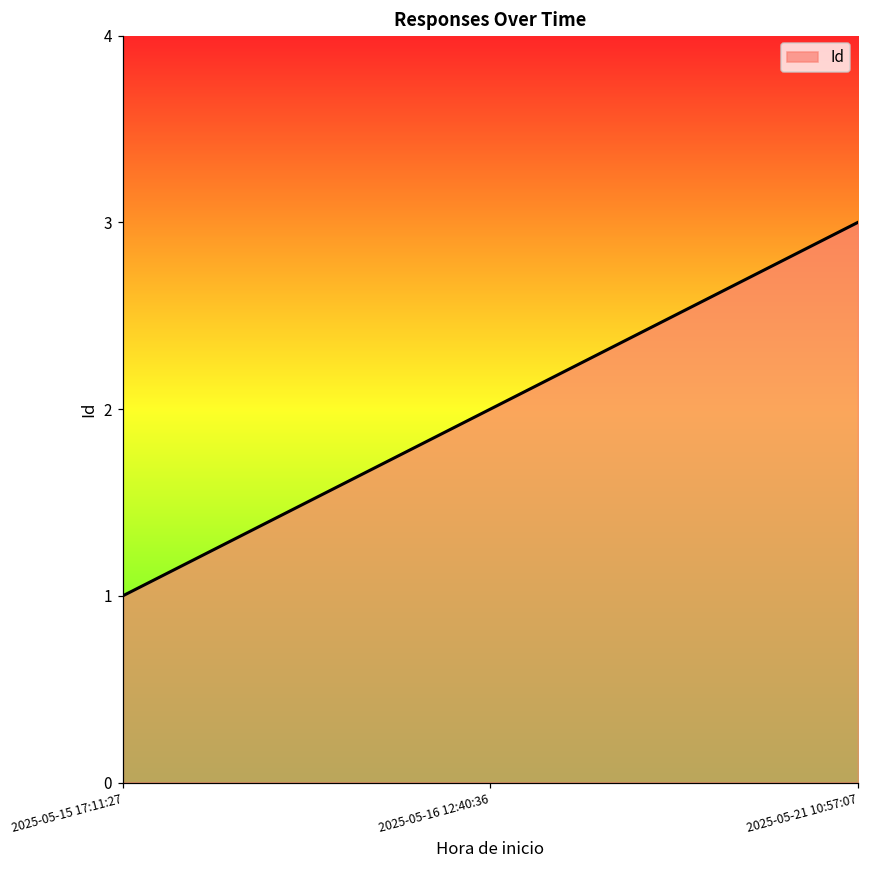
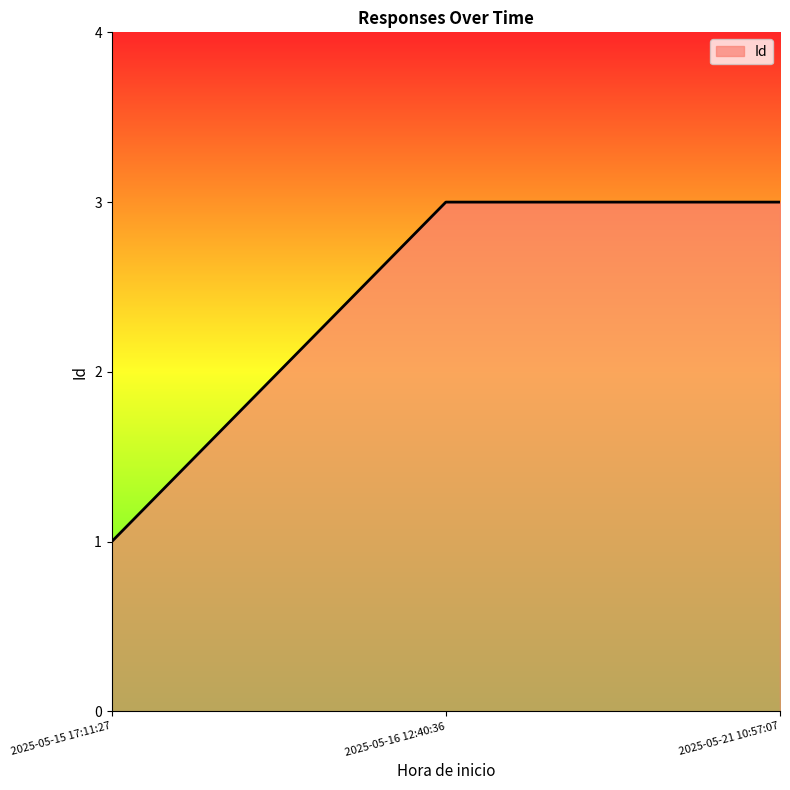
  {
    "2025-05-15 17:11:27": 1,
-   "2025-05-16 12:40:36": 2,
+   "2025-05-16 12:40:36": 3,
    "2025-05-21 10:57:07": 3
  }
